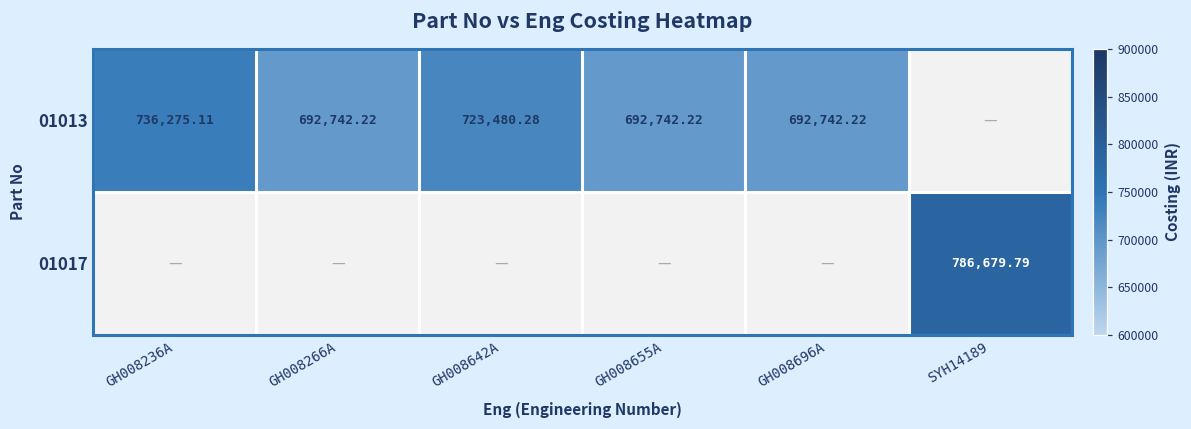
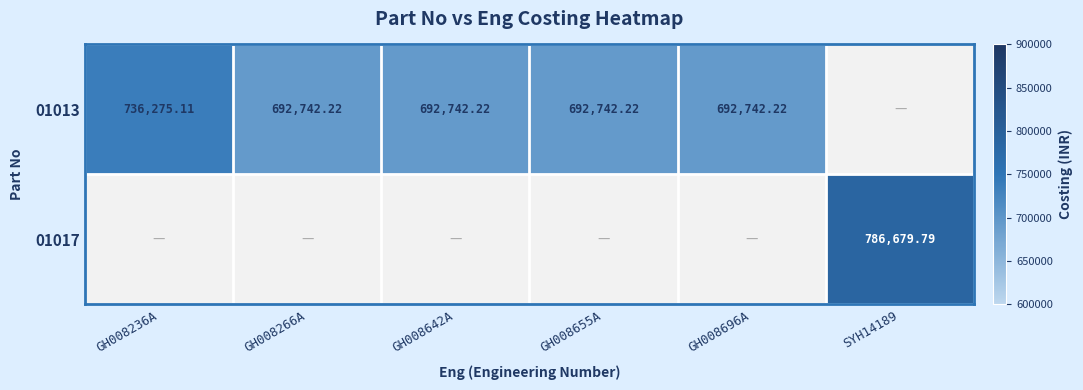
  {
    "01013": {
      "GH008236A": "736,275.11",
      "GH008266A": "692,742.22",
-     "GH008642A": "723,480.28",
+     "GH008642A": "692,742.22",
      "GH008655A": "692,742.22",
      "GH008696A": "692,742.22"
    },
    "01017": {
      "SYH14189": "786,679.79"
    }
  }
